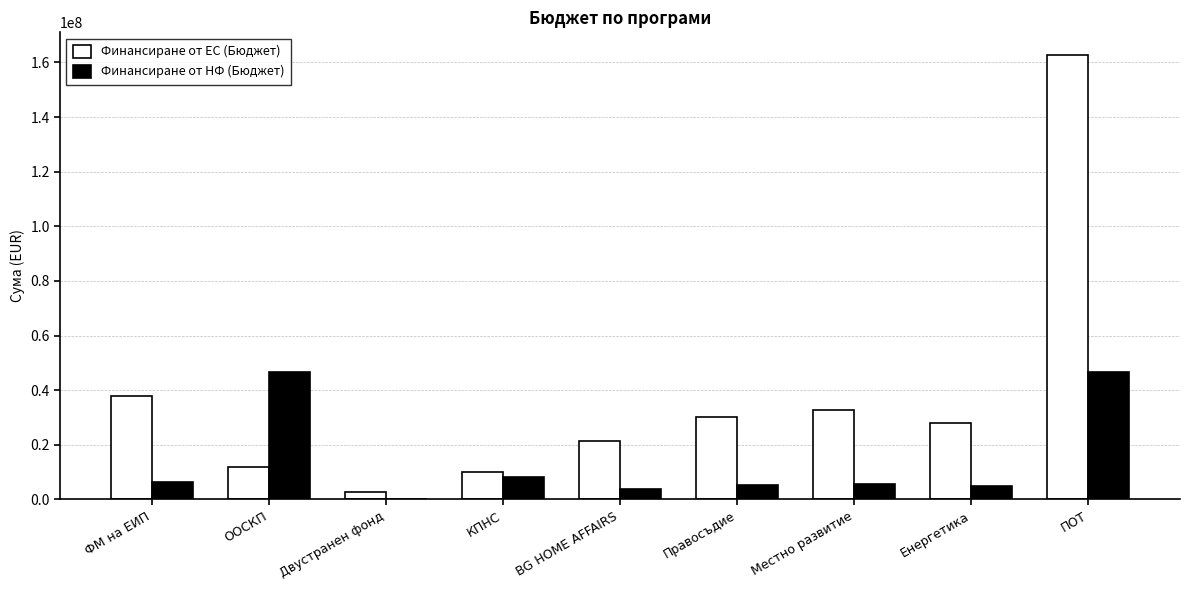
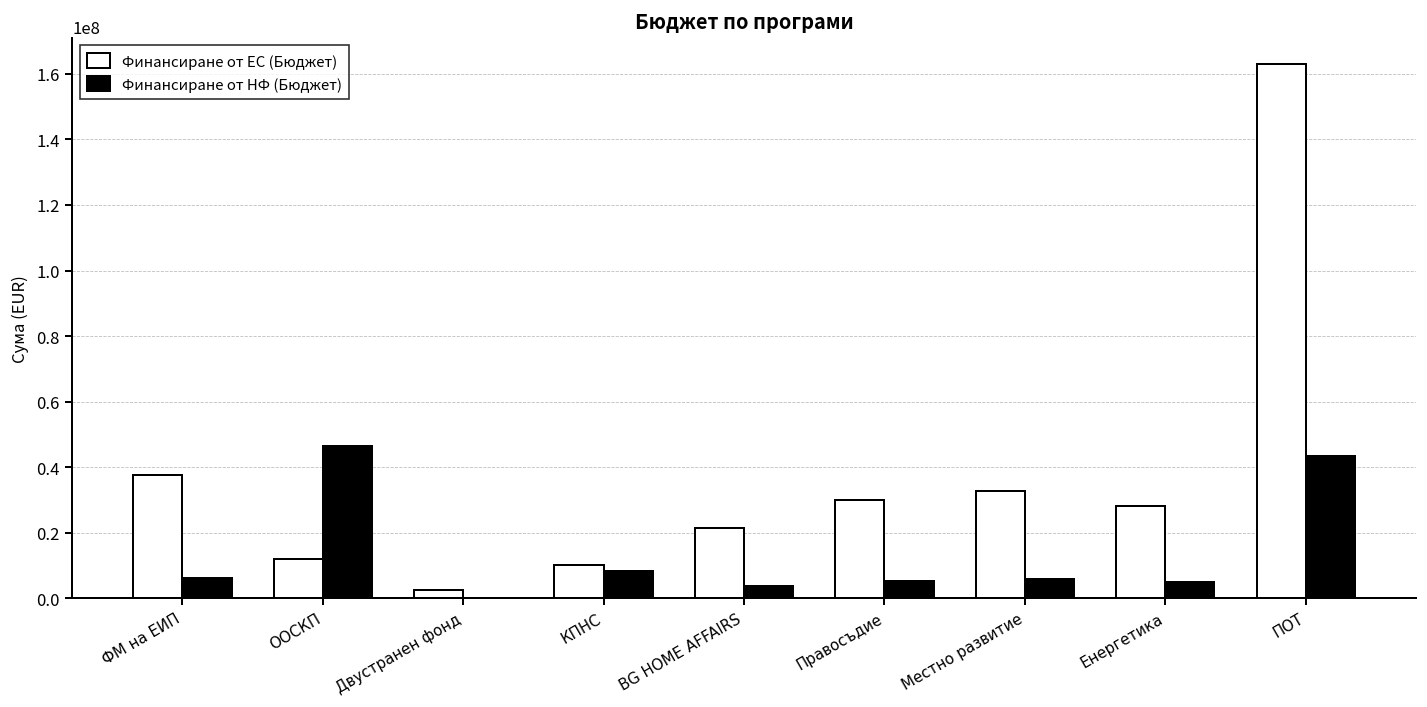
  {
    "Финансиране от ЕС (Бюджет)": {
      "ФМ на ЕИП": 38000000,
      "ООСКП": 12000000,
      "Двустранен фонд": 3000000,
      "КПНС": 10000000,
      "BG HOME AFFAIRS": 21000000,
      "Правосъдие": 30000000,
      "Местно развитие": 33000000,
      "Енергетика": 28000000,
      "ПОТ": 163000000
    },
    "Финансиране от НФ (Бюджет)": {
      "ФМ на ЕИП": 6000000,
      "ООСКП": 47000000,
      "Двустранен фонд": 0,
      "КПНС": 8000000,
      "BG HOME AFFAIRS": 4000000,
      "Правосъдие": 5000000,
      "Местно развитие": 6000000,
      "Енергетика": 5000000,
-     "ПОТ": 47000000
+     "ПОТ": 44000000
    }
  }
